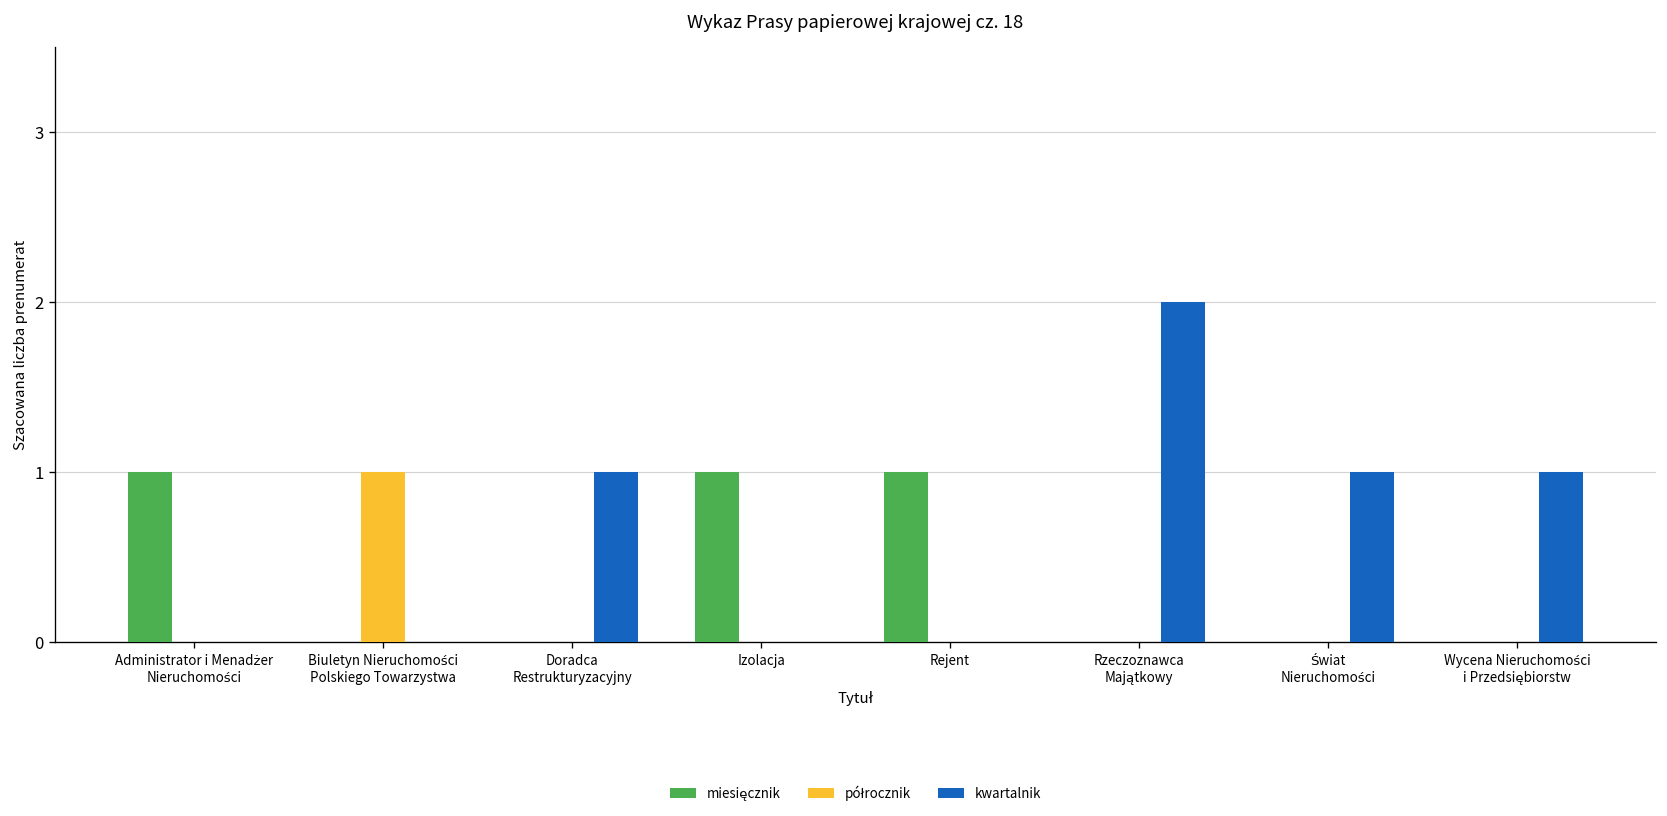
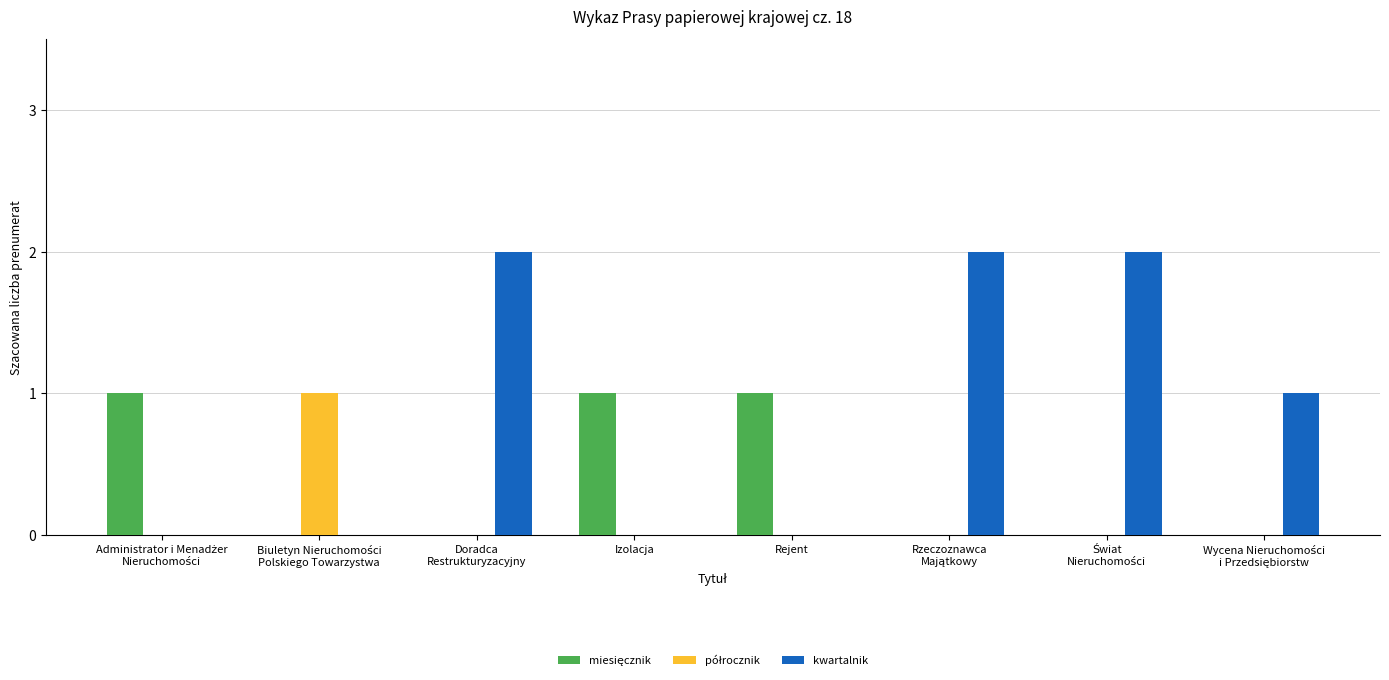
  {
    "miesięcznik": {
      "Administrator i Menadżer Nieruchomości": 1,
      "Biuletyn Nieruchomości Polskiego Towarzystwa": 0,
      "Doradca Restrukturyzacyjny": 0,
      "Izolacja": 1,
      "Rejent": 1,
      "Rzeczoznawca Majątkowy": 0,
      "Świat Nieruchomości": 0,
      "Wycena Nieruchomości i Przedsiębiorstw": 0
    },
    "półrocznik": {
      "Administrator i Menadżer Nieruchomości": 0,
      "Biuletyn Nieruchomości Polskiego Towarzystwa": 1,
      "Doradca Restrukturyzacyjny": 0,
      "Izolacja": 0,
      "Rejent": 0,
      "Rzeczoznawca Majątkowy": 0,
      "Świat Nieruchomości": 0,
      "Wycena Nieruchomości i Przedsiębiorstw": 0
    },
    "kwartalnik": {
      "Administrator i Menadżer Nieruchomości": 0,
      "Biuletyn Nieruchomości Polskiego Towarzystwa": 0,
-     "Doradca Restrukturyzacyjny": 1,
+     "Doradca Restrukturyzacyjny": 2,
      "Izolacja": 0,
      "Rejent": 0,
      "Rzeczoznawca Majątkowy": 2,
-     "Świat Nieruchomości": 1,
+     "Świat Nieruchomości": 2,
      "Wycena Nieruchomości i Przedsiębiorstw": 1
    }
  }
